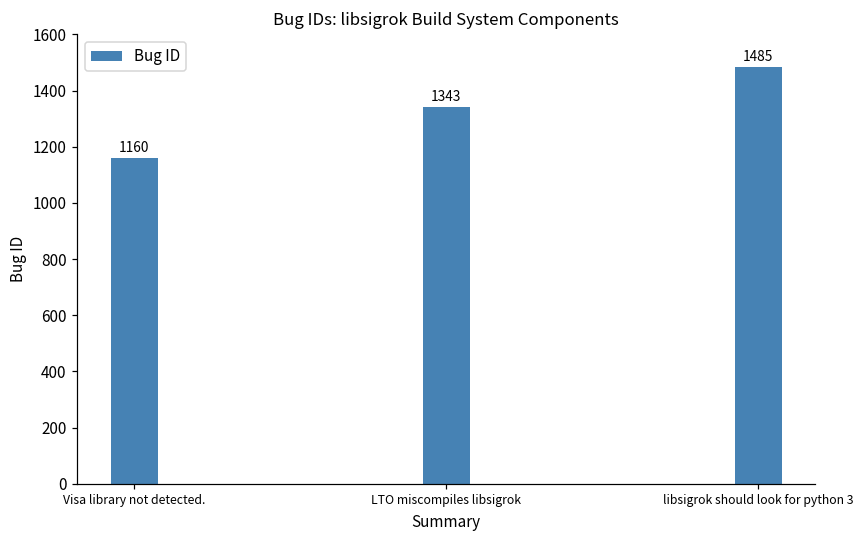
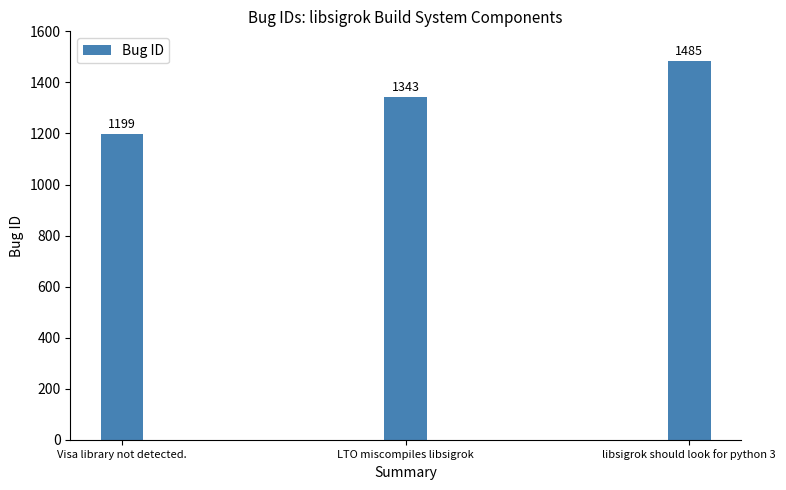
  {
-   "Visa library not detected.": 1160,
+   "Visa library not detected.": 1199,
    "LTO miscompiles libsigrok": 1343,
    "libsigrok should look for python 3": 1485
  }
